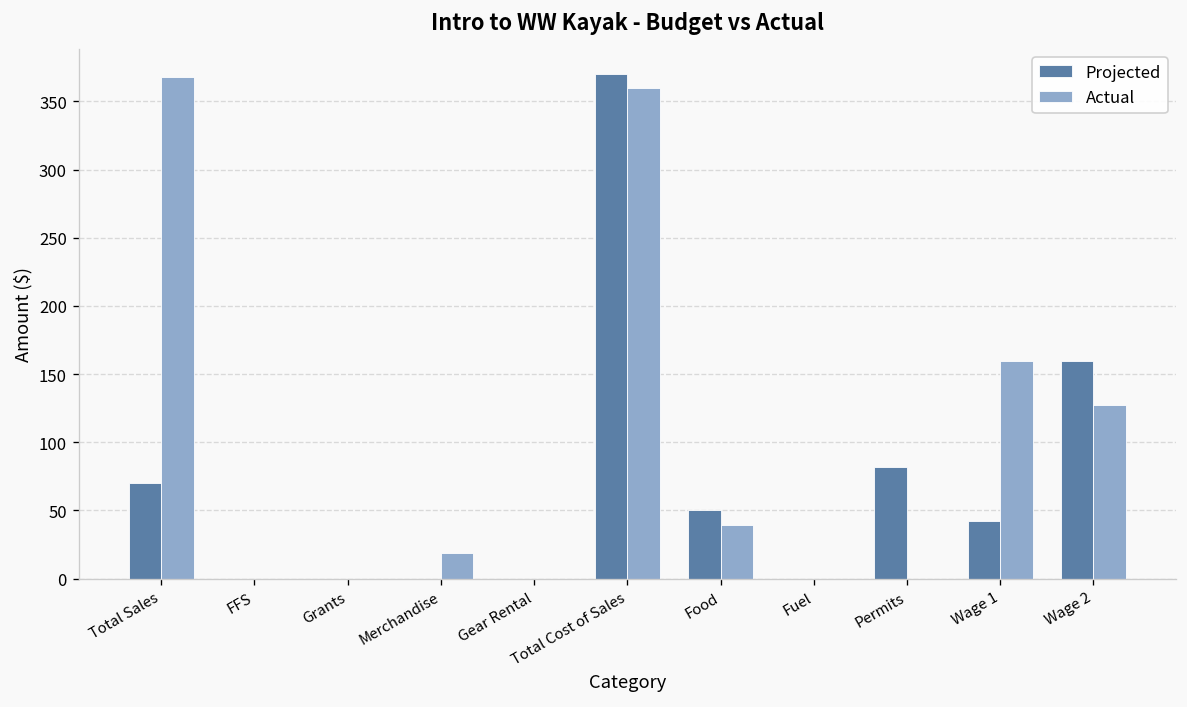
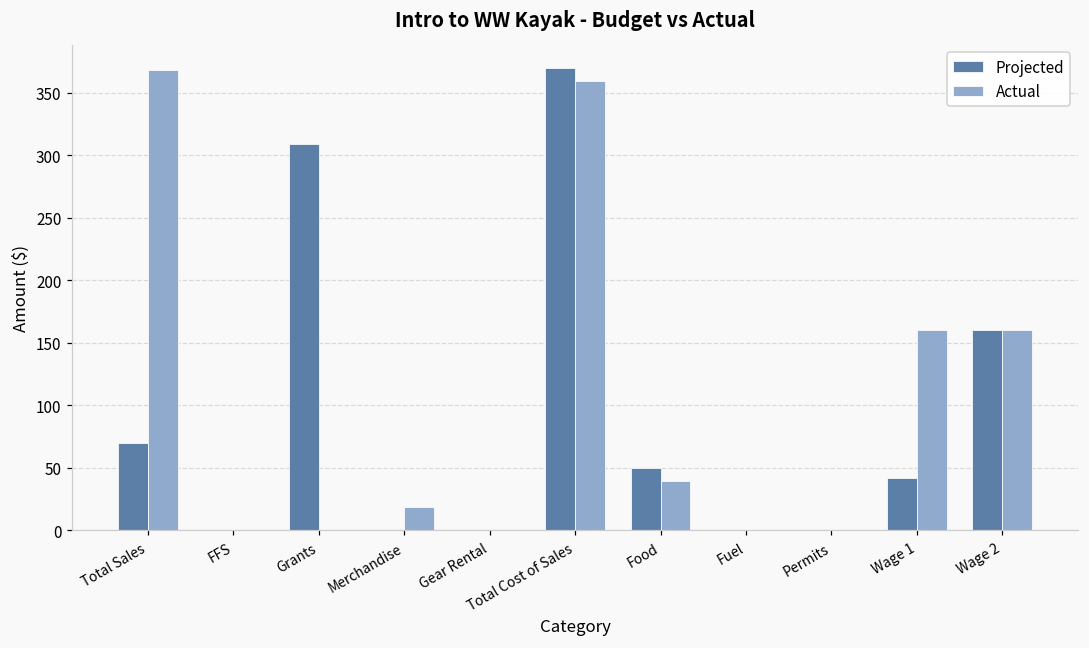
  {
    "Projected": {
      "Total Sales": 70,
      "FFS": 0,
-     "Grants": 0,
+     "Grants": 309,
      "Merchandise": 0,
      "Gear Rental": 0,
      "Total Cost of Sales": 370,
      "Food": 50,
      "Fuel": 0,
-     "Permits": 82,
+     "Permits": 0,
      "Wage 1": 42,
      "Wage 2": 160
    },
    "Actual": {
      "Total Sales": 368,
      "FFS": 0,
      "Grants": 0,
      "Merchandise": 19,
      "Gear Rental": 0,
      "Total Cost of Sales": 360,
      "Food": 40,
      "Fuel": 0,
      "Permits": 0,
      "Wage 1": 160,
-     "Wage 2": 127
+     "Wage 2": 160
    }
  }
